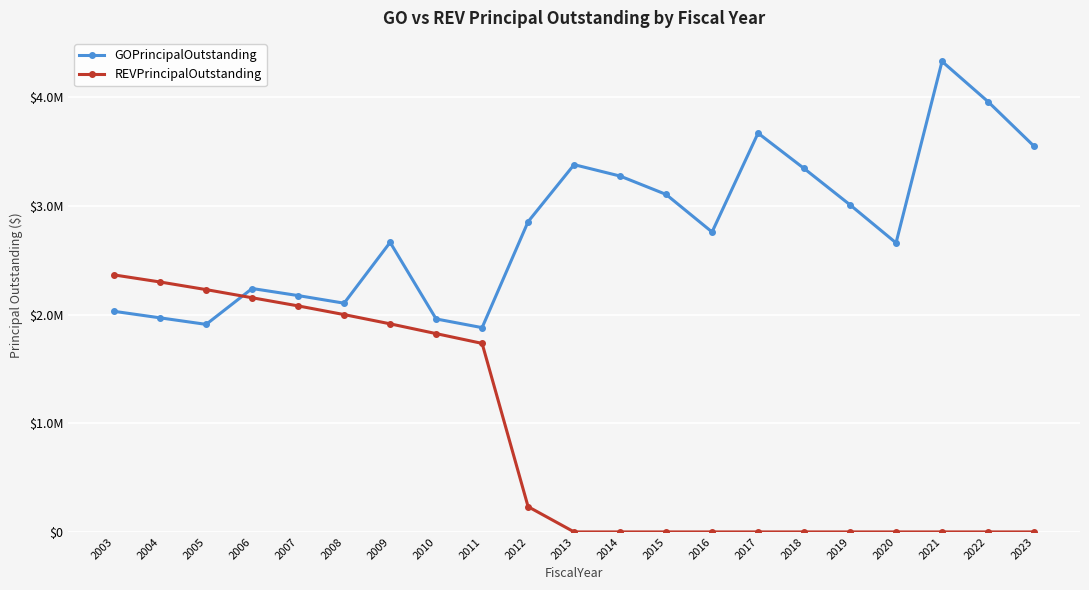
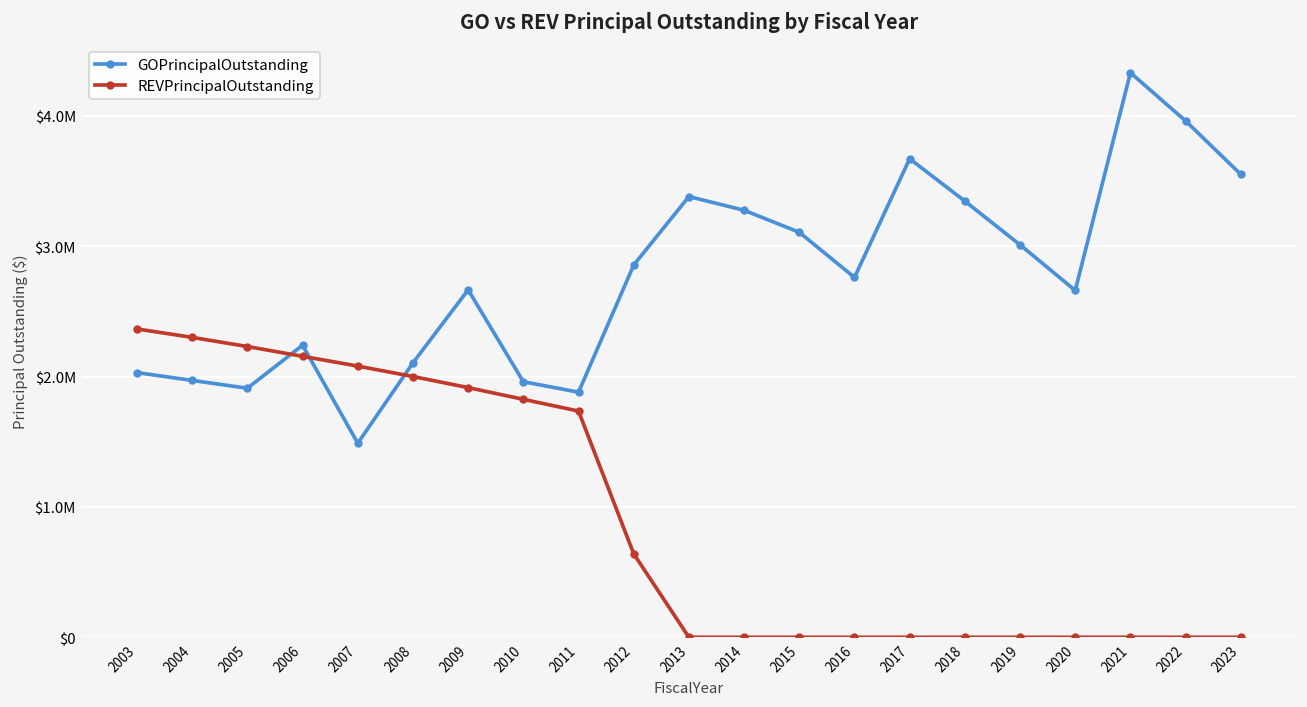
  {
    "GOPrincipalOutstanding": {
      "2003": "$2030000",
      "2004": "$1970000",
      "2005": "$1910000",
      "2006": "$2240000",
-     "2007": "$2180000",
+     "2007": "$1490000",
      "2008": "$2110000",
      "2009": "$2660000",
      "2010": "$1960000",
      "2011": "$1880000",
      "2012": "$2860000",
      "2013": "$3380000",
      "2014": "$3280000",
      "2015": "$3110000",
      "2016": "$2760000",
      "2017": "$3670000",
      "2018": "$3350000",
      "2019": "$3010000",
      "2020": "$2660000",
      "2021": "$4330000",
      "2022": "$3960000",
      "2023": "$3550000"
    },
    "REVPrincipalOutstanding": {
      "2003": "$2370000",
      "2004": "$2300000",
      "2005": "$2230000",
      "2006": "$2160000",
      "2007": "$2080000",
      "2008": "$2000000",
      "2009": "$1920000",
      "2010": "$1830000",
      "2011": "$1740000",
-     "2012": "$230000",
+     "2012": "$640000",
      "2013": "$0",
      "2014": "$0",
      "2015": "$0",
      "2016": "$0",
      "2017": "$0",
      "2018": "$0",
      "2019": "$0",
      "2020": "$0",
      "2021": "$0",
      "2022": "$0",
      "2023": "$0"
    }
  }
